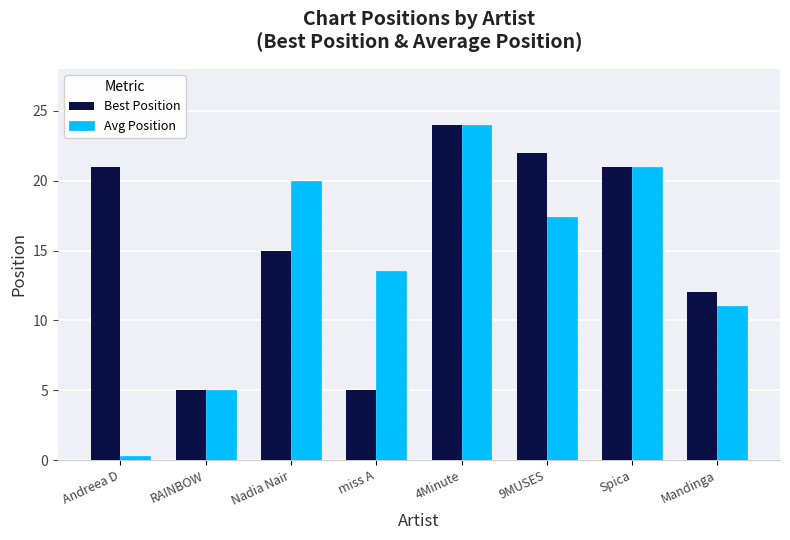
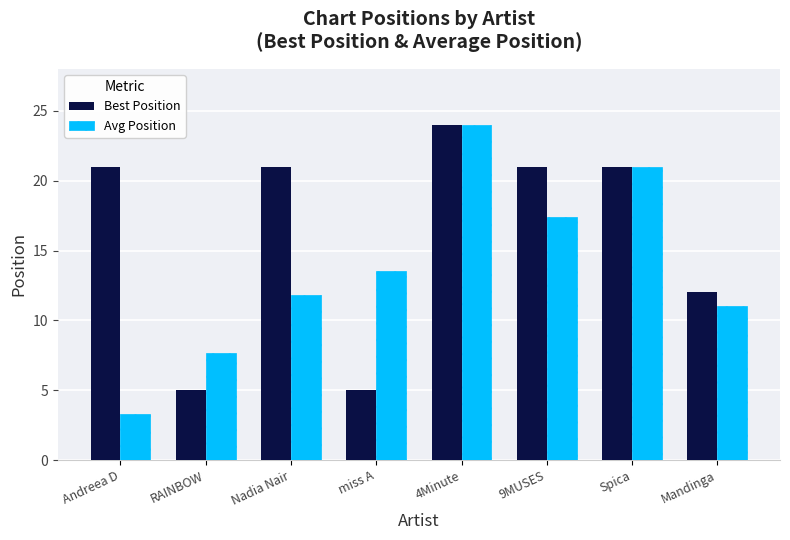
  {
    "Best Position": {
      "Andreea D": 21,
      "RAINBOW": 5,
-     "Nadia Nair": 15,
+     "Nadia Nair": 21,
      "miss A": 5,
      "4Minute": 24,
-     "9MUSES": 22,
+     "9MUSES": 21,
      "Spica": 21,
      "Mandinga": 12
    },
    "Avg Position": {
-     "Andreea D": 0.3,
-     "RAINBOW": 5.0,
-     "Nadia Nair": 20.0,
+     "Andreea D": 3.3,
+     "RAINBOW": 7.7,
+     "Nadia Nair": 11.8,
      "miss A": 13.5,
      "4Minute": 24.0,
      "9MUSES": 17.4,
      "Spica": 21.0,
      "Mandinga": 11.0
    }
  }
